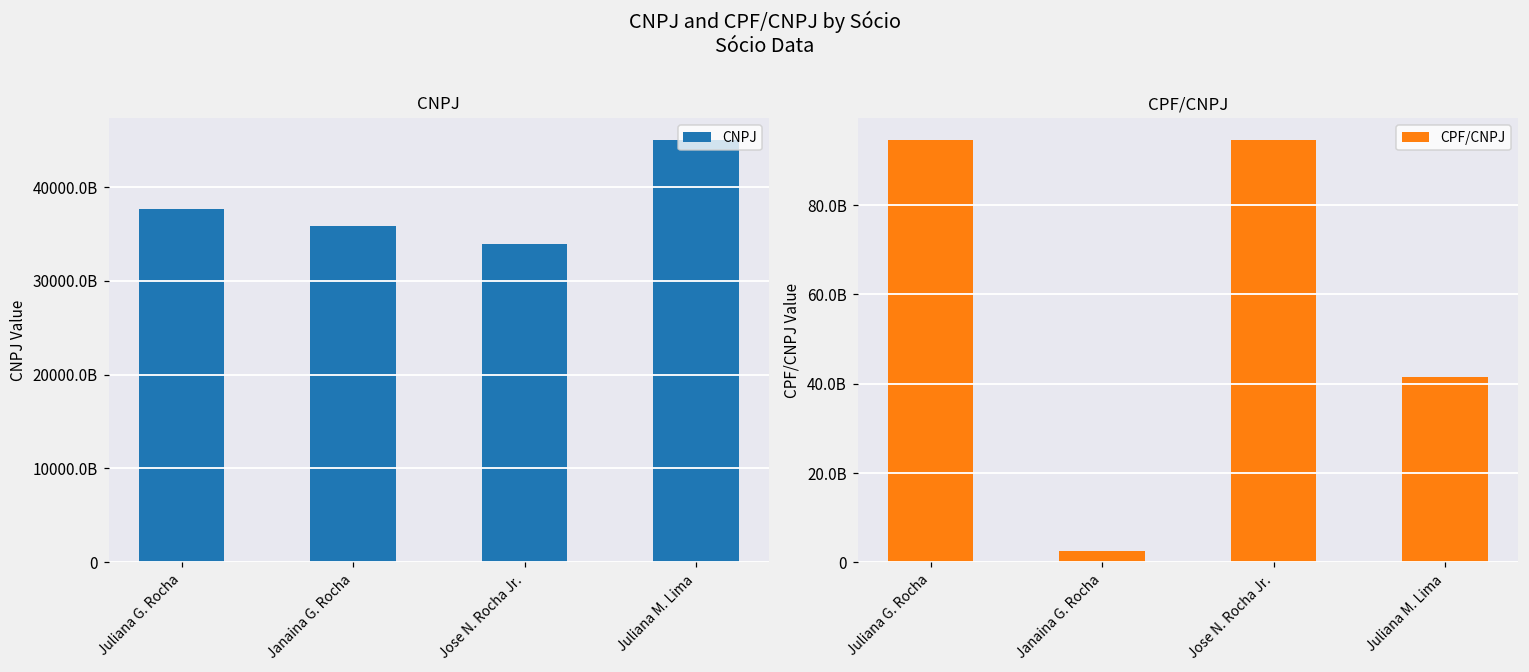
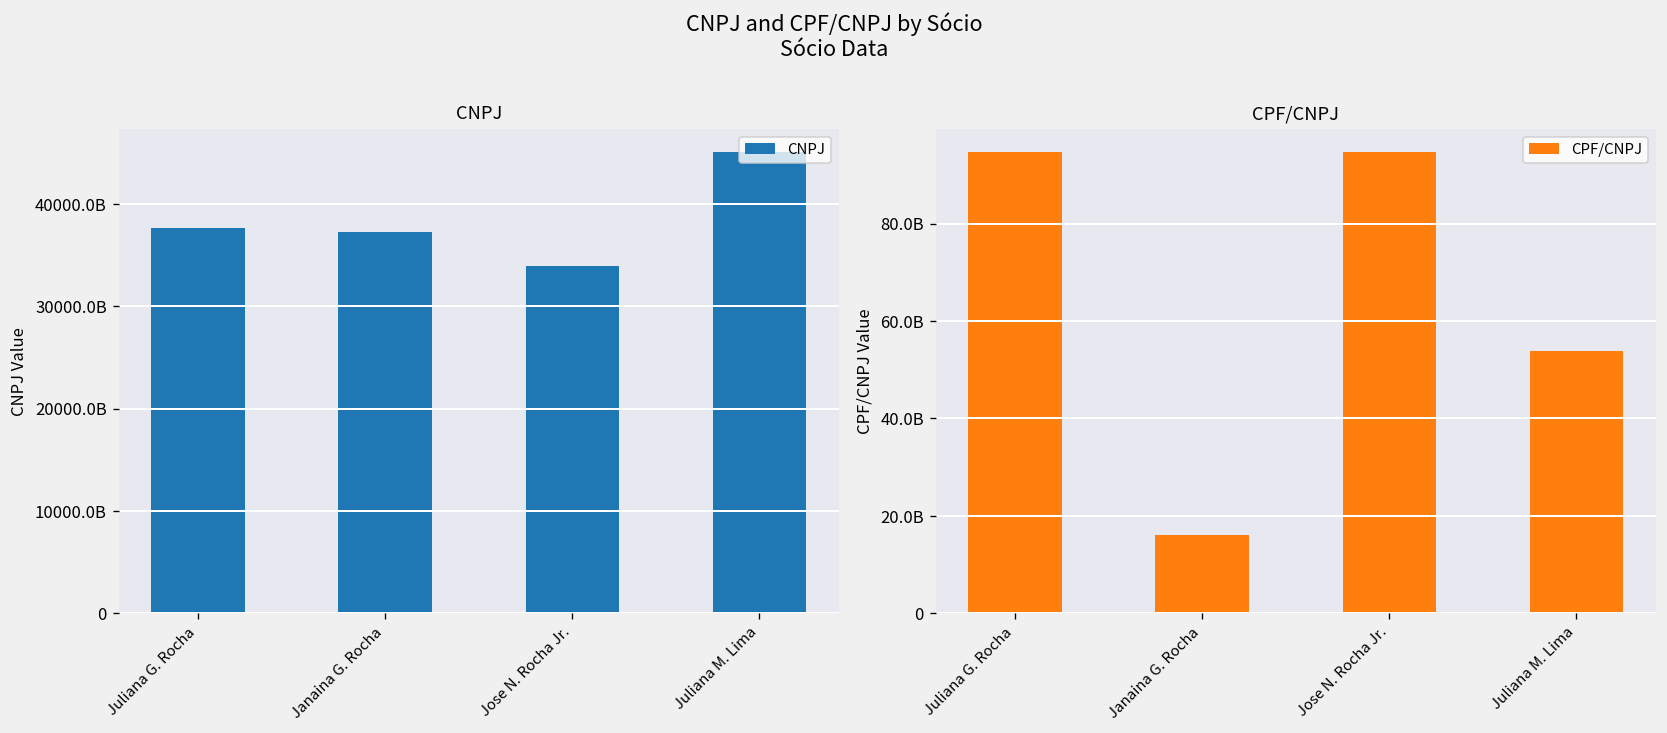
  {
    "CNPJ": {
      "Juliana G. Rocha": 38000000000000,
-     "Janaina G. Rocha": 36000000000000,
+     "Janaina G. Rocha": 37000000000000,
      "Jose N. Rocha Jr.": 34000000000000
    },
    "CPF/CNPJ": {
      "Juliana G. Rocha": 95000000000,
-     "Janaina G. Rocha": 3000000000,
+     "Janaina G. Rocha": 16000000000,
      "Jose N. Rocha Jr.": 95000000000,
-     "Juliana M. Lima": 41000000000
+     "Juliana M. Lima": 54000000000
    }
  }
